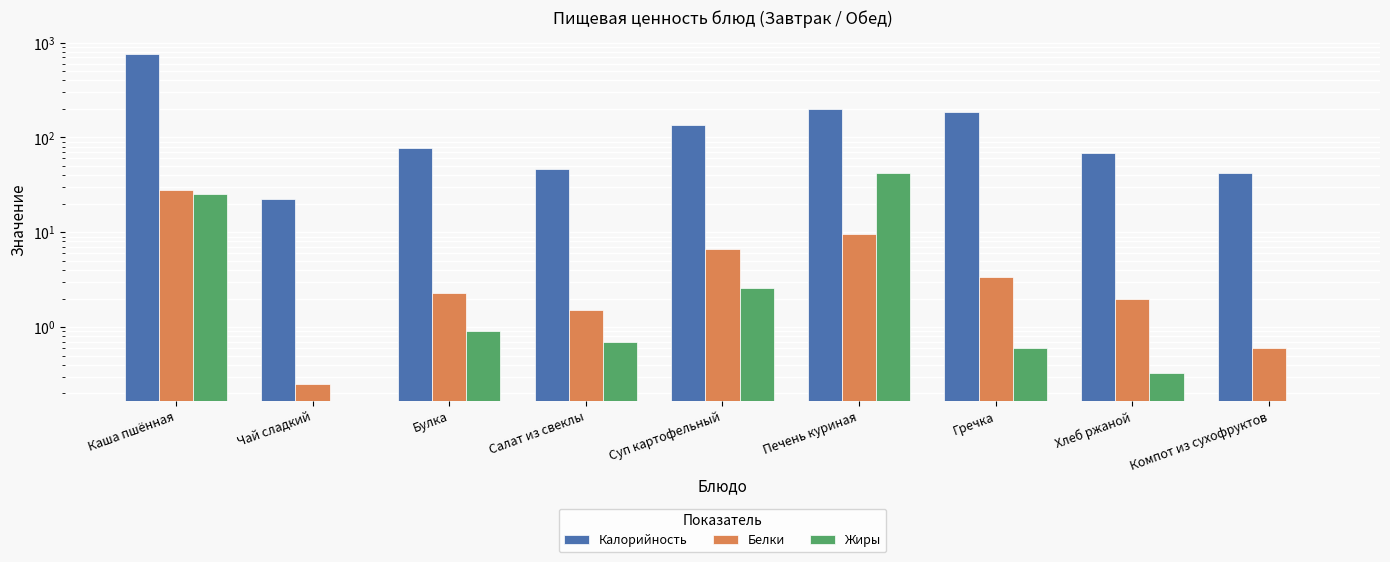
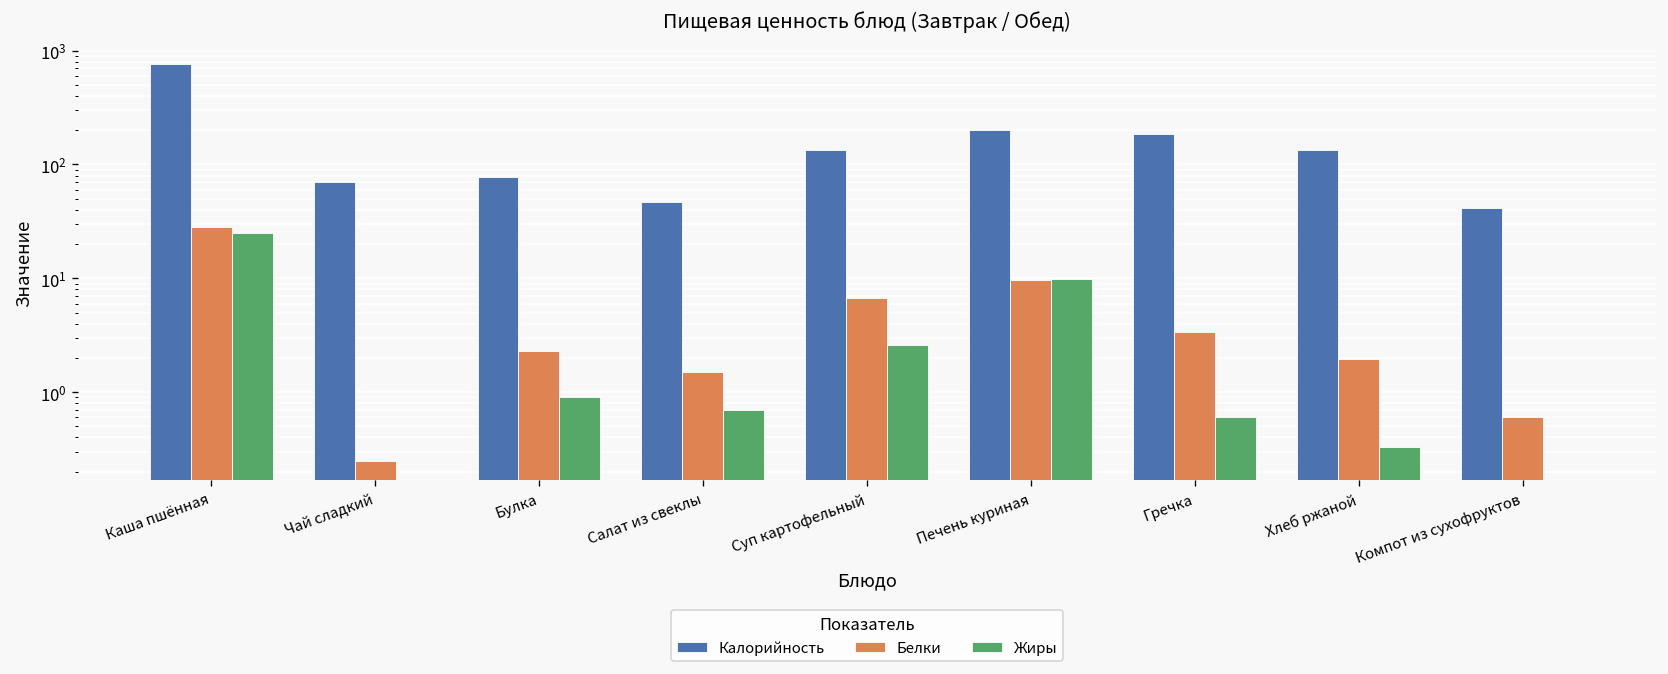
  {
    "Калорийность": {
      "Каша пшённая": 800,
-     "Чай сладкий": 22,
+     "Чай сладкий": 70,
      "Булка": 80,
      "Салат из свеклы": 50,
      "Суп картофельный": 140,
      "Печень куриная": 200,
      "Гречка": 180,
-     "Хлеб ржаной": 70,
+     "Хлеб ржаной": 140,
      "Компот из сухофруктов": 40
    },
    "Белки": {
      "Каша пшённая": 28,
      "Чай сладкий": 0.25,
      "Булка": 2.3,
      "Салат из свеклы": 1.5,
      "Суп картофельный": 7,
      "Печень куриная": 10,
      "Гречка": 3.4,
      "Хлеб ржаной": 2,
      "Компот из сухофруктов": 0.6
    },
    "Жиры": {
      "Каша пшённая": 25,
      "Булка": 0.9,
      "Салат из свеклы": 0.7,
      "Суп картофельный": 2.6,
-     "Печень куриная": 40,
+     "Печень куриная": 10,
      "Гречка": 0.6,
      "Хлеб ржаной": 0.33
    }
  }
